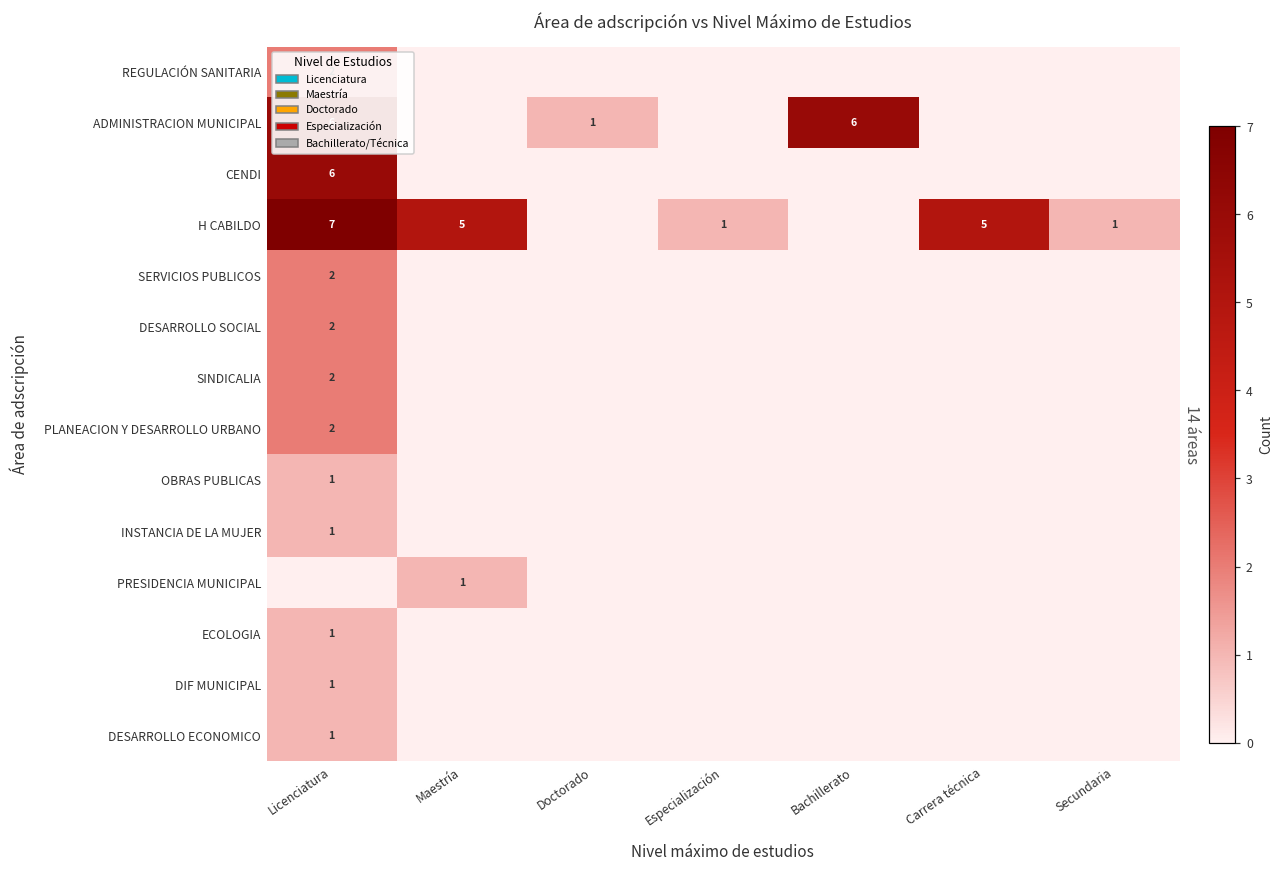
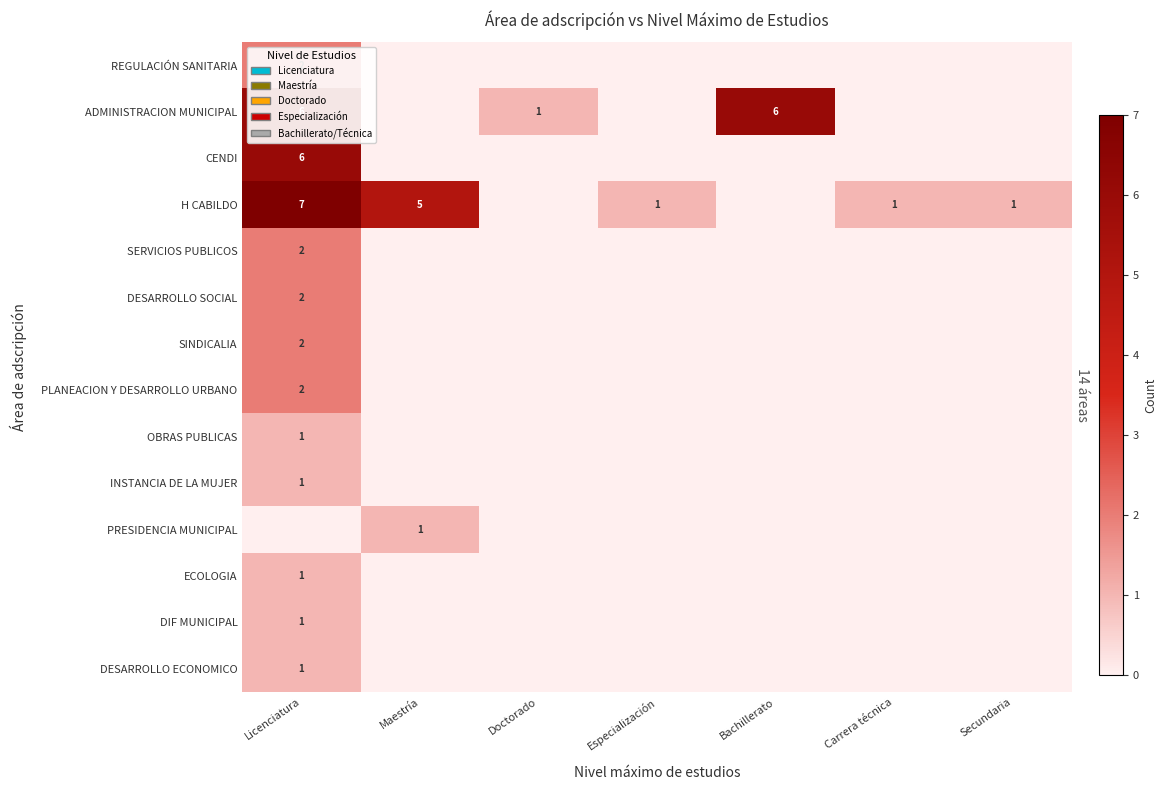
  {
    "ADMINISTRACION MUNICIPAL": {
      "Doctorado": 1,
      "Bachillerato": 6
    },
    "CENDI": {
      "Licenciatura": 6
    },
    "H CABILDO": {
      "Licenciatura": 7,
      "Maestría": 5,
      "Especialización": 1,
-     "Carrera técnica": 5,
+     "Carrera técnica": 1,
      "Secundaria": 1
    },
    "SERVICIOS PUBLICOS": {
      "Licenciatura": 2
    },
    "DESARROLLO SOCIAL": {
      "Licenciatura": 2
    },
    "SINDICALIA": {
      "Licenciatura": 2
    },
    "PLANEACION Y DESARROLLO URBANO": {
      "Licenciatura": 2
    },
    "OBRAS PUBLICAS": {
      "Licenciatura": 1
    },
    "INSTANCIA DE LA MUJER": {
      "Licenciatura": 1
    },
    "PRESIDENCIA MUNICIPAL": {
      "Maestría": 1
    },
    "ECOLOGIA": {
      "Licenciatura": 1
    },
    "DIF MUNICIPAL": {
      "Licenciatura": 1
    },
    "DESARROLLO ECONOMICO": {
      "Licenciatura": 1
    }
  }
